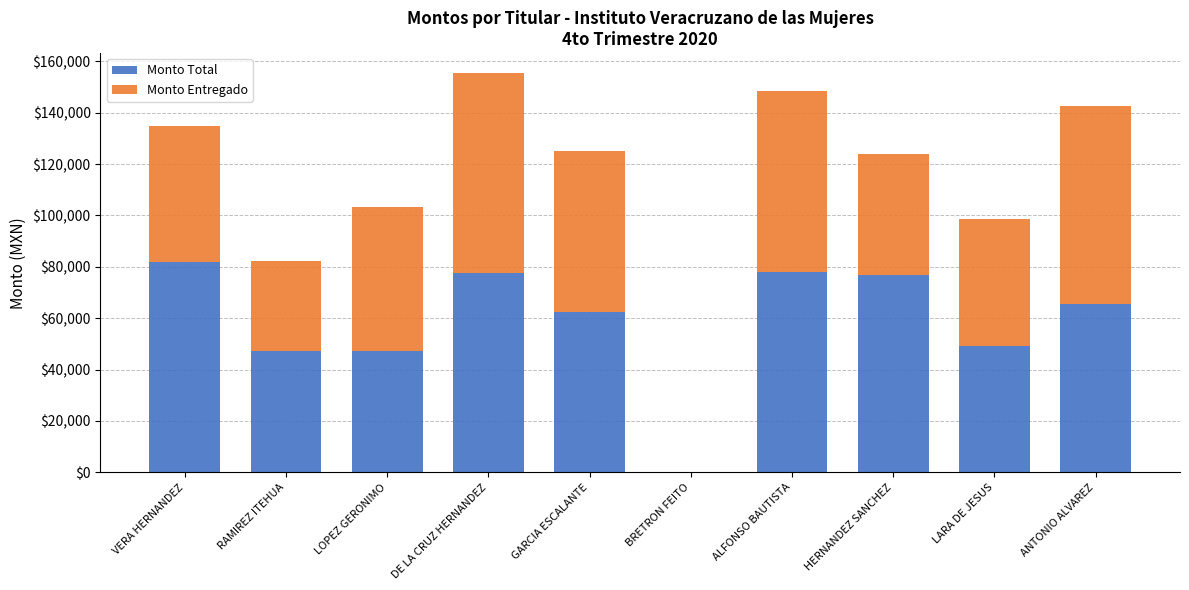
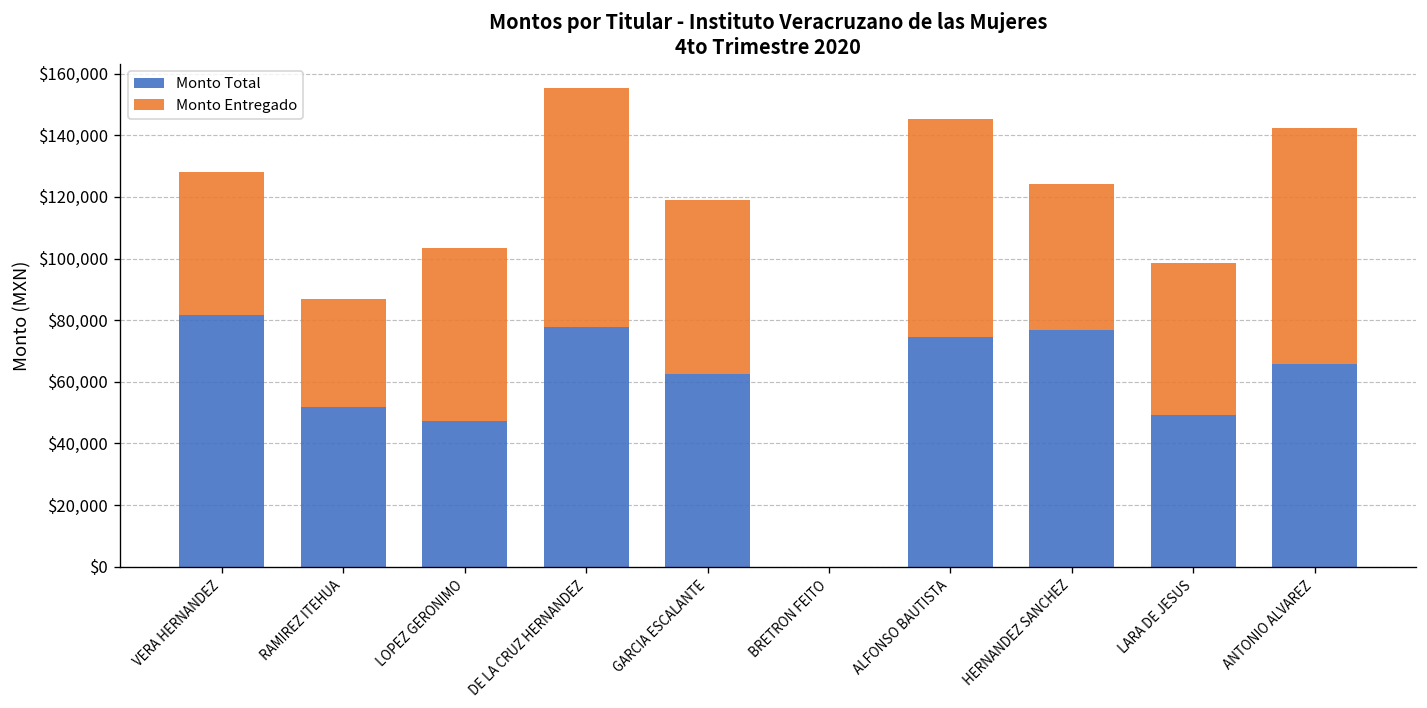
  {
    "Monto Total": {
      "VERA HERNANDEZ": "$82,000",
-     "RAMIREZ ITEHUA": "$47,000",
+     "RAMIREZ ITEHUA": "$52,000",
      "LOPEZ GERONIMO": "$47,000",
      "DE LA CRUZ HERNANDEZ": "$78,000",
      "GARCIA ESCALANTE": "$63,000",
      "BRETRON FEITO": "$0",
-     "ALFONSO BAUTISTA": "$78,000",
+     "ALFONSO BAUTISTA": "$75,000",
      "HERNANDEZ SANCHEZ": "$77,000",
      "LARA DE JESUS": "$49,000",
      "ANTONIO ALVAREZ": "$66,000"
    },
    "Monto Entregado": {
-     "VERA HERNANDEZ": "$53,000",
+     "VERA HERNANDEZ": "$46,000",
      "RAMIREZ ITEHUA": "$35,000",
      "LOPEZ GERONIMO": "$56,000",
      "DE LA CRUZ HERNANDEZ": "$78,000",
-     "GARCIA ESCALANTE": "$63,000",
+     "GARCIA ESCALANTE": "$57,000",
      "BRETRON FEITO": "$0",
      "ALFONSO BAUTISTA": "$71,000",
      "HERNANDEZ SANCHEZ": "$47,000",
      "LARA DE JESUS": "$49,000",
      "ANTONIO ALVAREZ": "$77,000"
    }
  }
